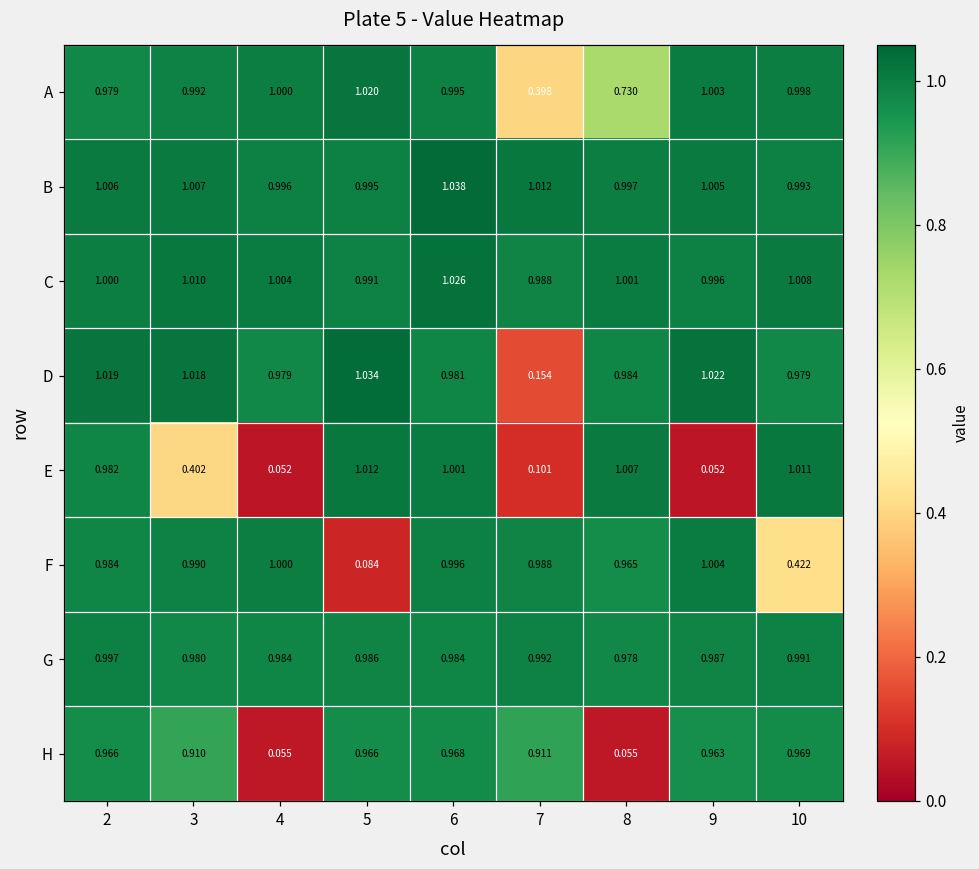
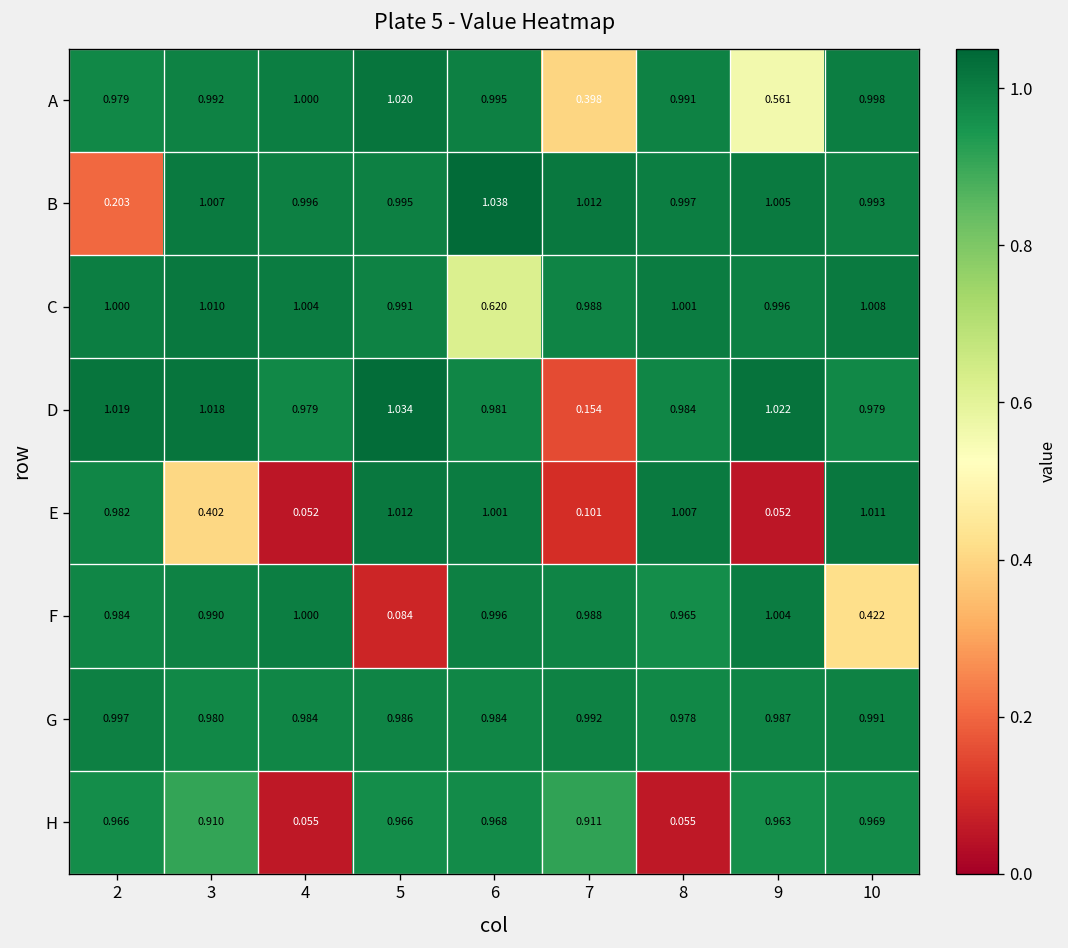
  {
    "A": {
      "2": 0.979,
      "3": 0.992,
      "4": 1.000,
      "5": 1.020,
      "6": 0.995,
      "7": 0.398,
-     "8": 0.730,
-     "9": 1.003,
+     "8": 0.991,
+     "9": 0.561,
      "10": 0.998
    },
    "B": {
-     "2": 1.006,
+     "2": 0.203,
      "3": 1.007,
      "4": 0.996,
      "5": 0.995,
      "6": 1.038,
      "7": 1.012,
      "8": 0.997,
      "9": 1.005,
      "10": 0.993
    },
    "C": {
      "2": 1.000,
      "3": 1.010,
      "4": 1.004,
      "5": 0.991,
-     "6": 1.026,
+     "6": 0.620,
      "7": 0.988,
      "8": 1.001,
      "9": 0.996,
      "10": 1.008
    },
    "D": {
      "2": 1.019,
      "3": 1.018,
      "4": 0.979,
      "5": 1.034,
      "6": 0.981,
      "7": 0.154,
      "8": 0.984,
      "9": 1.022,
      "10": 0.979
    },
    "E": {
      "2": 0.982,
      "3": 0.402,
      "4": 0.052,
      "5": 1.012,
      "6": 1.001,
      "7": 0.101,
      "8": 1.007,
      "9": 0.052,
      "10": 1.011
    },
    "F": {
      "2": 0.984,
      "3": 0.990,
      "4": 1.000,
      "5": 0.084,
      "6": 0.996,
      "7": 0.988,
      "8": 0.965,
      "9": 1.004,
      "10": 0.422
    },
    "G": {
      "2": 0.997,
      "3": 0.980,
      "4": 0.984,
      "5": 0.986,
      "6": 0.984,
      "7": 0.992,
      "8": 0.978,
      "9": 0.987,
      "10": 0.991
    },
    "H": {
      "2": 0.966,
      "3": 0.910,
      "4": 0.055,
      "5": 0.966,
      "6": 0.968,
      "7": 0.911,
      "8": 0.055,
      "9": 0.963,
      "10": 0.969
    }
  }
